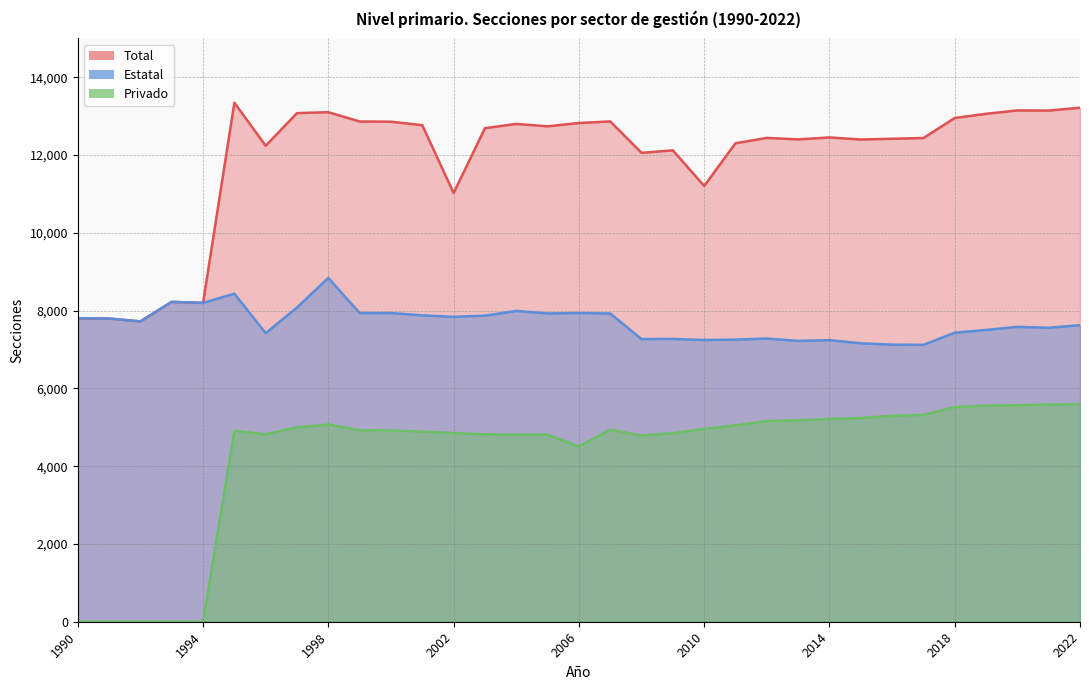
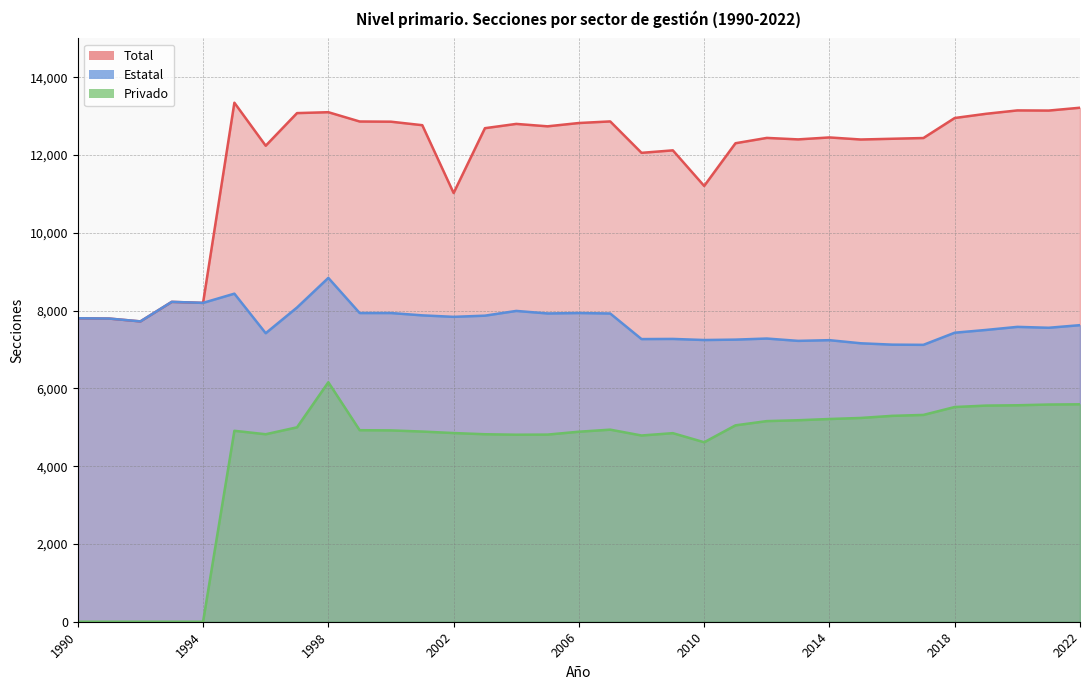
  {
    "Total": {
      "1998": "13,100",
      "2002": "11,000",
      "2006": "12,800",
      "2010": "11,200",
      "2014": "12,500",
      "2018": "13,000",
      "2022": "13,200"
    },
    "Estatal": {
      "1998": "8,800",
      "2002": "7,800",
      "2006": "7,900",
      "2010": "7,200",
      "2014": "7,200",
      "2018": "7,400",
      "2022": "7,600"
    },
    "Privado": {
      "1990": "0",
      "1994": "0",
-     "1998": "5,100",
+     "1998": "6,200",
      "2002": "4,900",
-     "2006": "4,500",
-     "2010": "5,000",
+     "2006": "4,900",
+     "2010": "4,600",
      "2014": "5,200",
      "2018": "5,500",
      "2022": "5,600"
    }
  }
